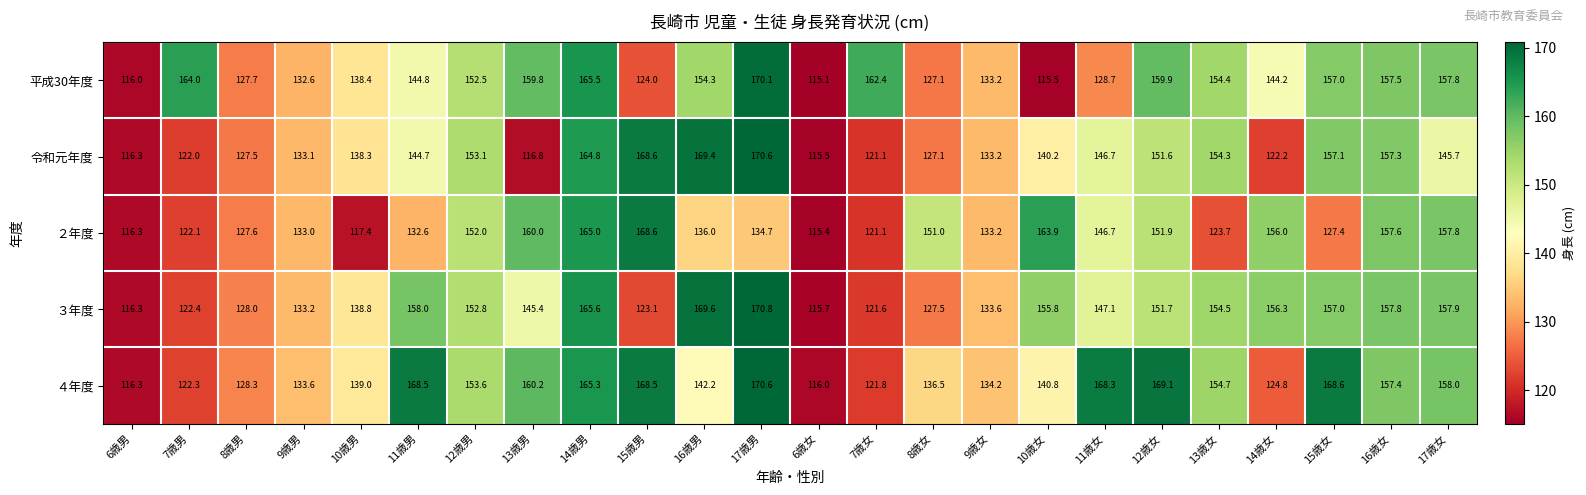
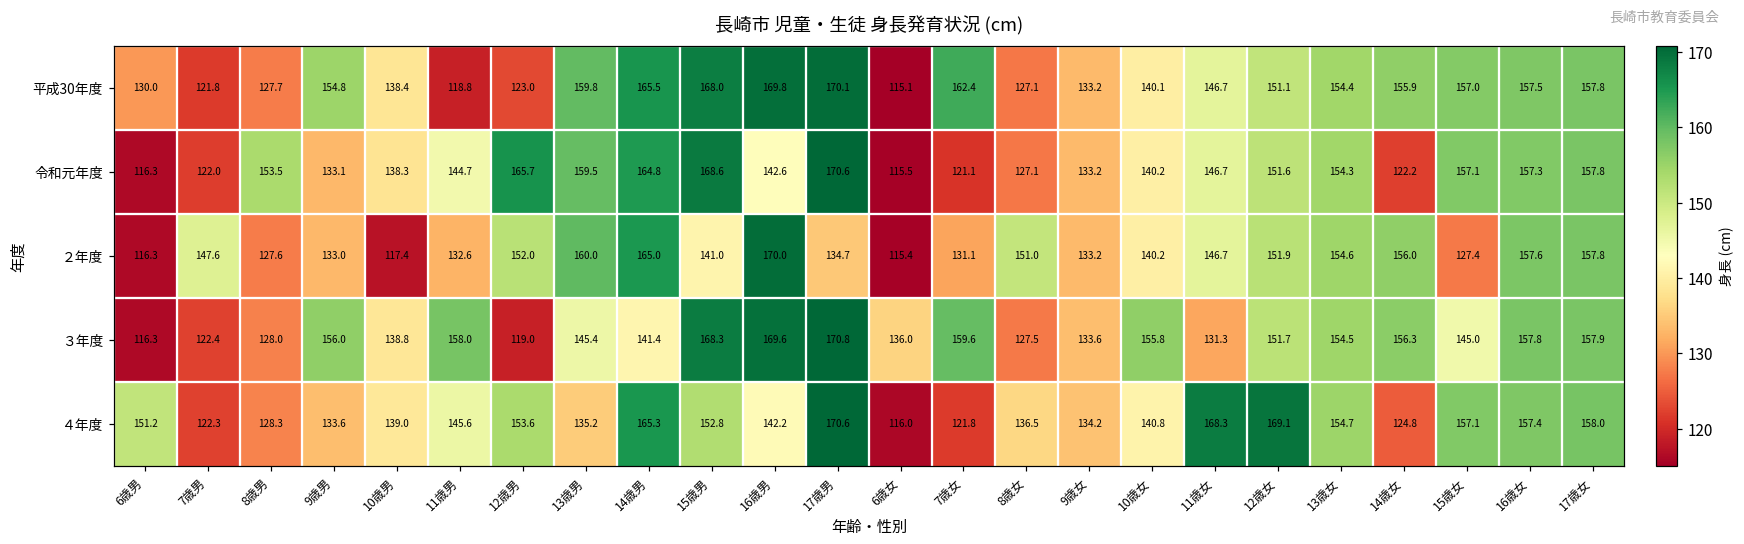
  {
    "平成30年度": {
-     "6歳男": 116.0,
-     "7歳男": 164.0,
+     "6歳男": 130.0,
+     "7歳男": 121.8,
      "8歳男": 127.7,
-     "9歳男": 132.6,
+     "9歳男": 154.8,
      "10歳男": 138.4,
-     "11歳男": 144.8,
-     "12歳男": 152.5,
+     "11歳男": 118.8,
+     "12歳男": 123.0,
      "13歳男": 159.8,
      "14歳男": 165.5,
-     "15歳男": 124.0,
-     "16歳男": 154.3,
+     "15歳男": 168.0,
+     "16歳男": 169.8,
      "17歳男": 170.1,
      "6歳女": 115.1,
      "7歳女": 162.4,
      "8歳女": 127.1,
      "9歳女": 133.2,
-     "10歳女": 115.5,
-     "11歳女": 128.7,
-     "12歳女": 159.9,
+     "10歳女": 140.1,
+     "11歳女": 146.7,
+     "12歳女": 151.1,
      "13歳女": 154.4,
-     "14歳女": 144.2,
+     "14歳女": 155.9,
      "15歳女": 157.0,
      "16歳女": 157.5,
      "17歳女": 157.8
    },
    "令和元年度": {
      "6歳男": 116.3,
      "7歳男": 122.0,
-     "8歳男": 127.5,
+     "8歳男": 153.5,
      "9歳男": 133.1,
      "10歳男": 138.3,
      "11歳男": 144.7,
-     "12歳男": 153.1,
-     "13歳男": 116.8,
+     "12歳男": 165.7,
+     "13歳男": 159.5,
      "14歳男": 164.8,
      "15歳男": 168.6,
-     "16歳男": 169.4,
+     "16歳男": 142.6,
      "17歳男": 170.6,
      "6歳女": 115.5,
      "7歳女": 121.1,
      "8歳女": 127.1,
      "9歳女": 133.2,
      "10歳女": 140.2,
      "11歳女": 146.7,
      "12歳女": 151.6,
      "13歳女": 154.3,
      "14歳女": 122.2,
      "15歳女": 157.1,
      "16歳女": 157.3,
-     "17歳女": 145.7
+     "17歳女": 157.8
    },
    "２年度": {
      "6歳男": 116.3,
-     "7歳男": 122.1,
+     "7歳男": 147.6,
      "8歳男": 127.6,
      "9歳男": 133.0,
      "10歳男": 117.4,
      "11歳男": 132.6,
      "12歳男": 152.0,
      "13歳男": 160.0,
      "14歳男": 165.0,
-     "15歳男": 168.6,
-     "16歳男": 136.0,
+     "15歳男": 141.0,
+     "16歳男": 170.0,
      "17歳男": 134.7,
      "6歳女": 115.4,
-     "7歳女": 121.1,
+     "7歳女": 131.1,
      "8歳女": 151.0,
      "9歳女": 133.2,
-     "10歳女": 163.9,
+     "10歳女": 140.2,
      "11歳女": 146.7,
      "12歳女": 151.9,
-     "13歳女": 123.7,
+     "13歳女": 154.6,
      "14歳女": 156.0,
      "15歳女": 127.4,
      "16歳女": 157.6,
      "17歳女": 157.8
    },
    "３年度": {
      "6歳男": 116.3,
      "7歳男": 122.4,
      "8歳男": 128.0,
-     "9歳男": 133.2,
+     "9歳男": 156.0,
      "10歳男": 138.8,
      "11歳男": 158.0,
-     "12歳男": 152.8,
+     "12歳男": 119.0,
      "13歳男": 145.4,
-     "14歳男": 165.6,
-     "15歳男": 123.1,
+     "14歳男": 141.4,
+     "15歳男": 168.3,
      "16歳男": 169.6,
      "17歳男": 170.8,
-     "6歳女": 115.7,
-     "7歳女": 121.6,
+     "6歳女": 136.0,
+     "7歳女": 159.6,
      "8歳女": 127.5,
      "9歳女": 133.6,
      "10歳女": 155.8,
-     "11歳女": 147.1,
+     "11歳女": 131.3,
      "12歳女": 151.7,
      "13歳女": 154.5,
      "14歳女": 156.3,
-     "15歳女": 157.0,
+     "15歳女": 145.0,
      "16歳女": 157.8,
      "17歳女": 157.9
    },
    "４年度": {
-     "6歳男": 116.3,
+     "6歳男": 151.2,
      "7歳男": 122.3,
      "8歳男": 128.3,
      "9歳男": 133.6,
      "10歳男": 139.0,
-     "11歳男": 168.5,
+     "11歳男": 145.6,
      "12歳男": 153.6,
-     "13歳男": 160.2,
+     "13歳男": 135.2,
      "14歳男": 165.3,
-     "15歳男": 168.5,
+     "15歳男": 152.8,
      "16歳男": 142.2,
      "17歳男": 170.6,
      "6歳女": 116.0,
      "7歳女": 121.8,
      "8歳女": 136.5,
      "9歳女": 134.2,
      "10歳女": 140.8,
      "11歳女": 168.3,
      "12歳女": 169.1,
      "13歳女": 154.7,
      "14歳女": 124.8,
-     "15歳女": 168.6,
+     "15歳女": 157.1,
      "16歳女": 157.4,
      "17歳女": 158.0
    }
  }
